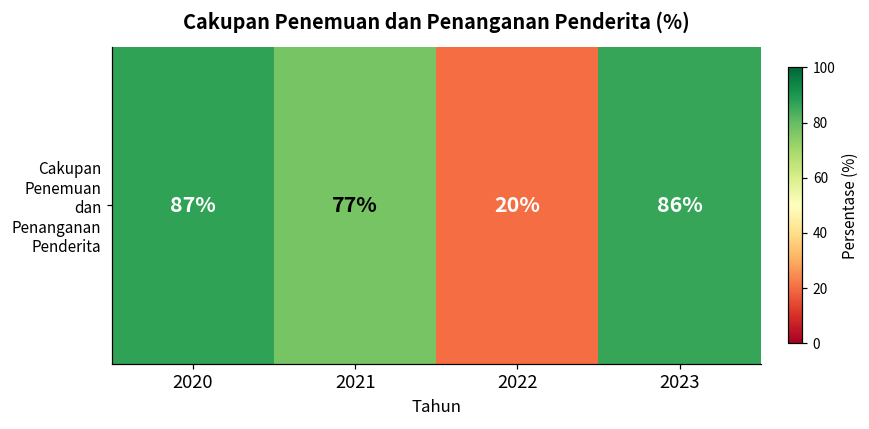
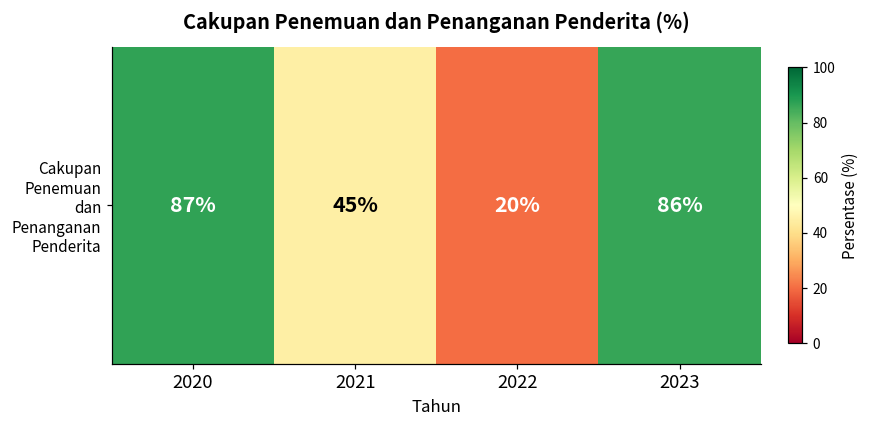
  {
    "Cakupan Penemuan dan Penanganan Penderita": {
      "2020": "87%",
-     "2021": "77%",
+     "2021": "45%",
      "2022": "20%",
      "2023": "86%"
    }
  }
